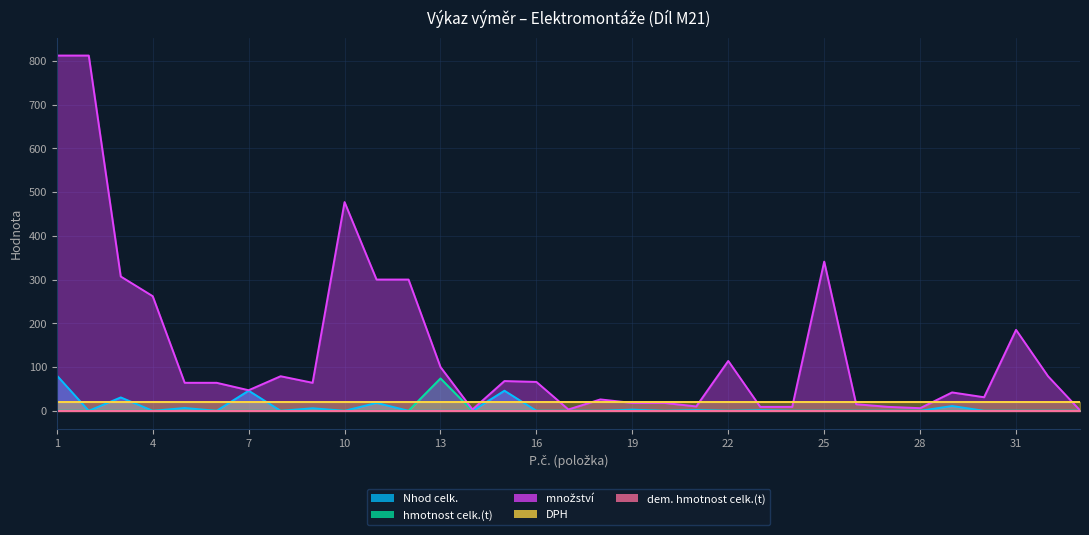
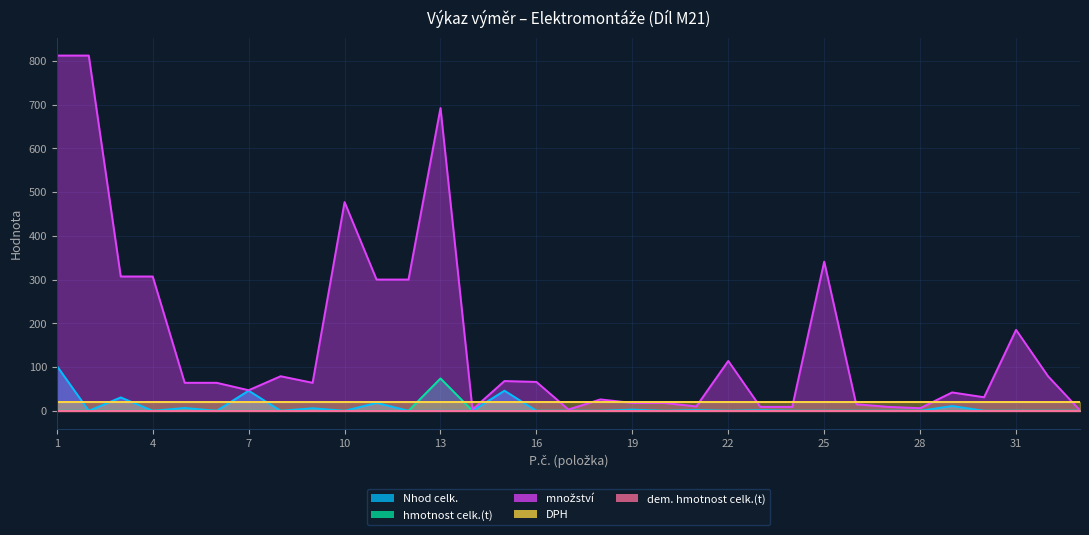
  {
    "Nhod celk.": {
-     "1": 80
+     "1": 100
    },
    "hmotnost celk.(t)": {
      "13": 70
    },
    "množství": {
      "1": 810,
-     "4": 260,
+     "4": 310,
      "10": 480,
-     "13": 100,
+     "13": 690,
      "16": 70,
      "22": 110,
      "25": 340,
      "28": 10,
      "31": 190
    },
    "DPH": {
      "1": 20,
      "4": 20,
      "7": 20,
      "10": 20,
      "13": 20,
      "16": 20,
      "22": 20,
      "25": 20,
      "28": 20,
      "31": 20
    }
  }
